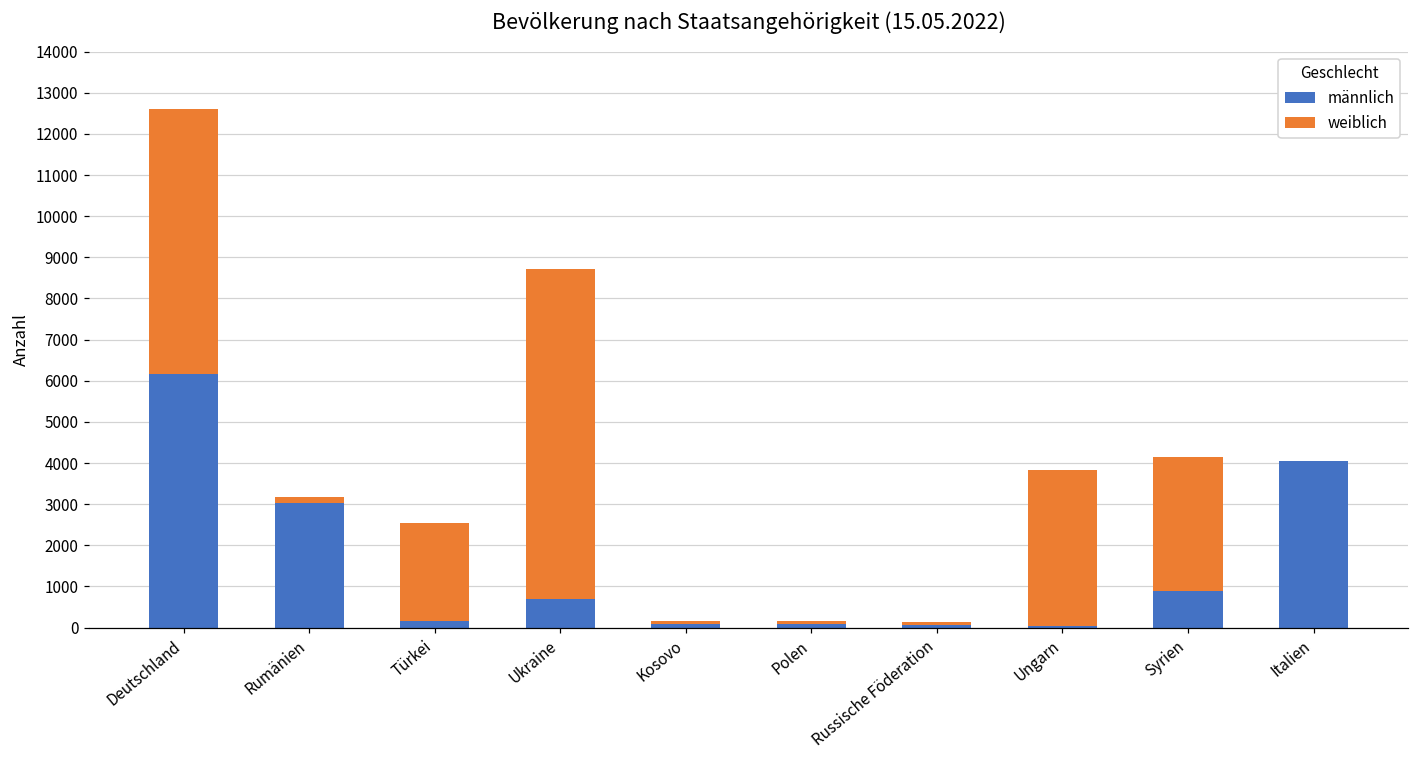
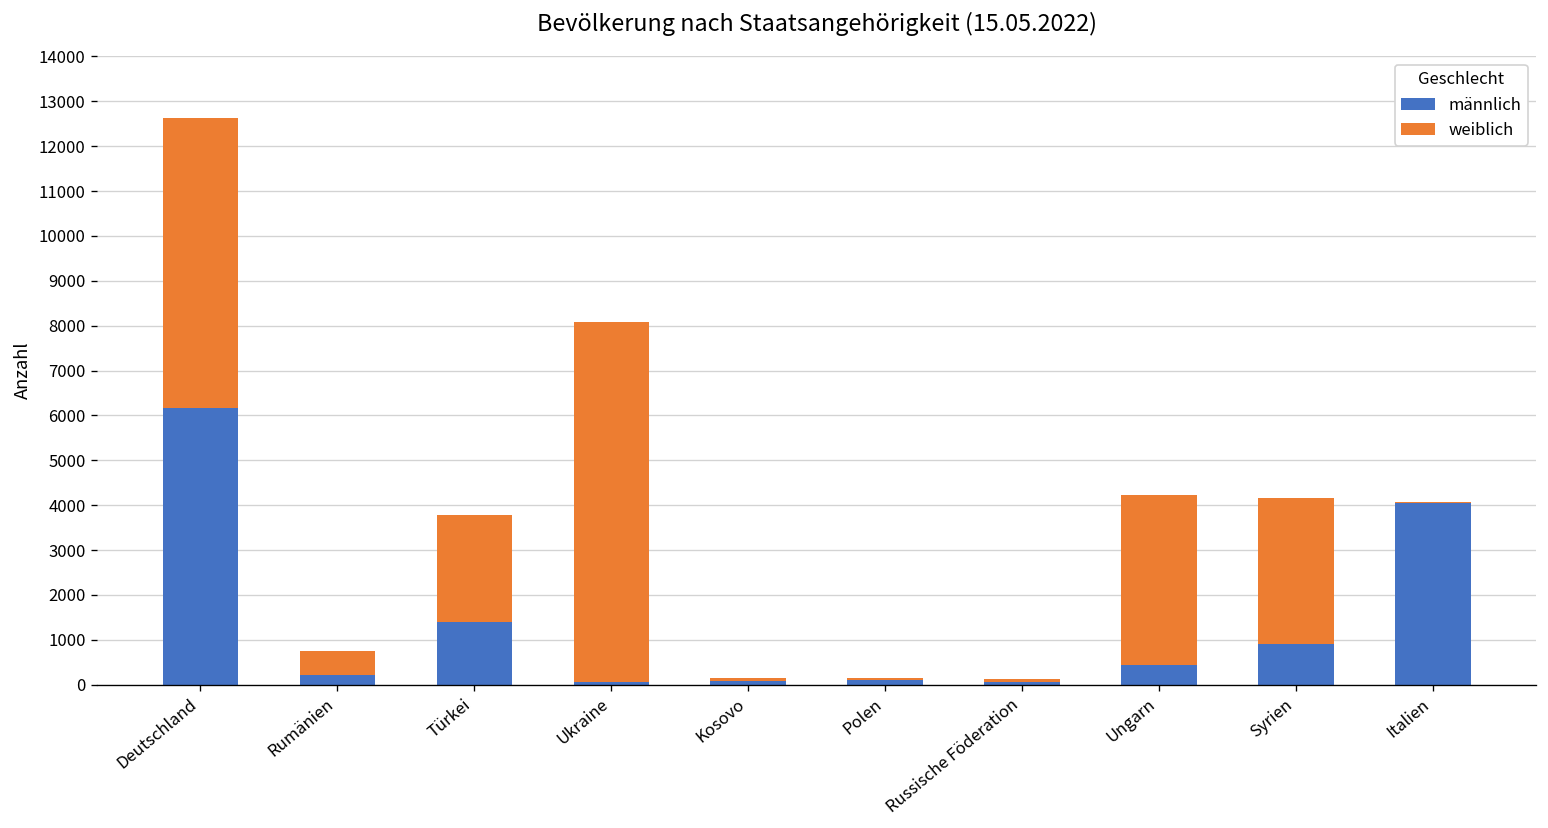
  {
    "männlich": {
      "Deutschland": 6200,
-     "Rumänien": 3000,
-     "Türkei": 200,
-     "Ukraine": 700,
+     "Rumänien": 200,
+     "Türkei": 1400,
+     "Ukraine": 100,
      "Kosovo": 100,
      "Polen": 100,
-     "Ungarn": 0,
+     "Ungarn": 400,
      "Syrien": 900,
      "Italien": 4000
    },
    "weiblich": {
      "Deutschland": 6400,
-     "Rumänien": 200,
+     "Rumänien": 500,
      "Türkei": 2400,
      "Ukraine": 8000,
      "Kosovo": 100,
      "Russische Föderation": 100,
      "Ungarn": 3800,
      "Syrien": 3300
    }
  }
